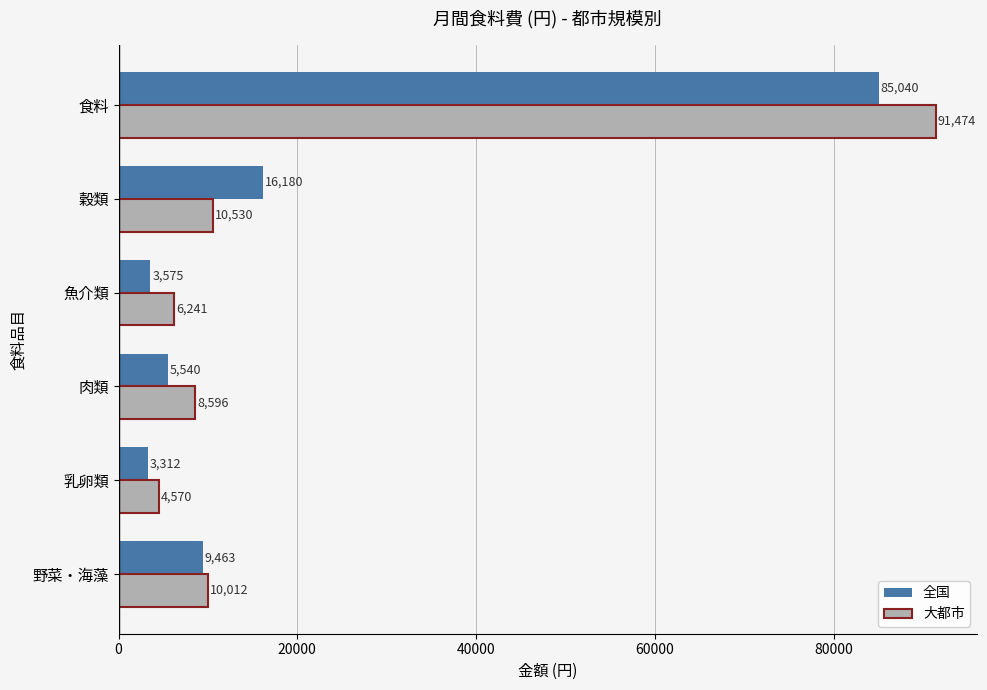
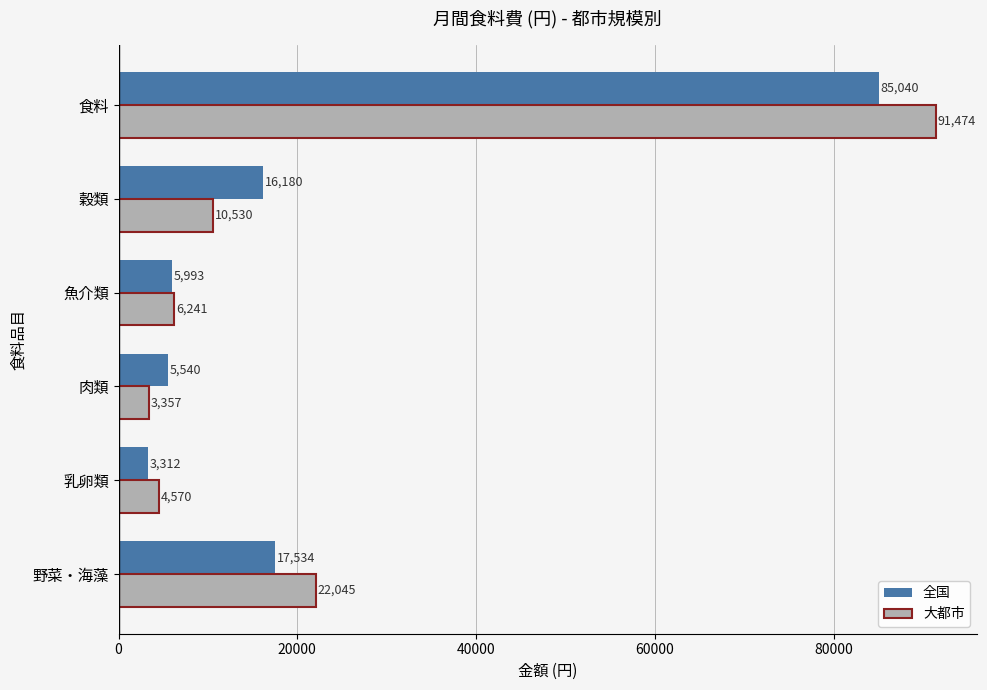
  {
    "全国": {
      "食料": "85,040",
      "穀類": "16,180",
-     "魚介類": "3,575",
+     "魚介類": "5,993",
      "肉類": "5,540",
      "乳卵類": "3,312",
-     "野菜・海藻": "9,463"
+     "野菜・海藻": "17,534"
    },
    "大都市": {
      "食料": "91,474",
      "穀類": "10,530",
      "魚介類": "6,241",
-     "肉類": "8,596",
+     "肉類": "3,357",
      "乳卵類": "4,570",
-     "野菜・海藻": "10,012"
+     "野菜・海藻": "22,045"
    }
  }
